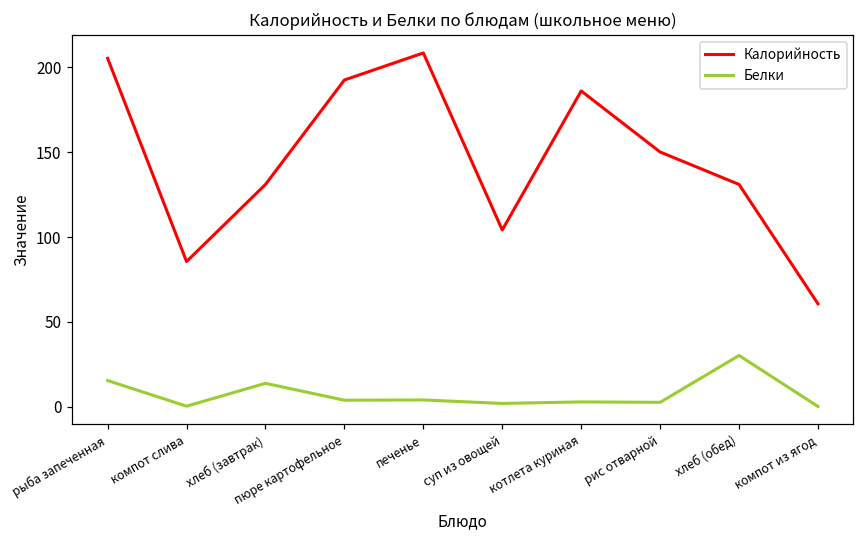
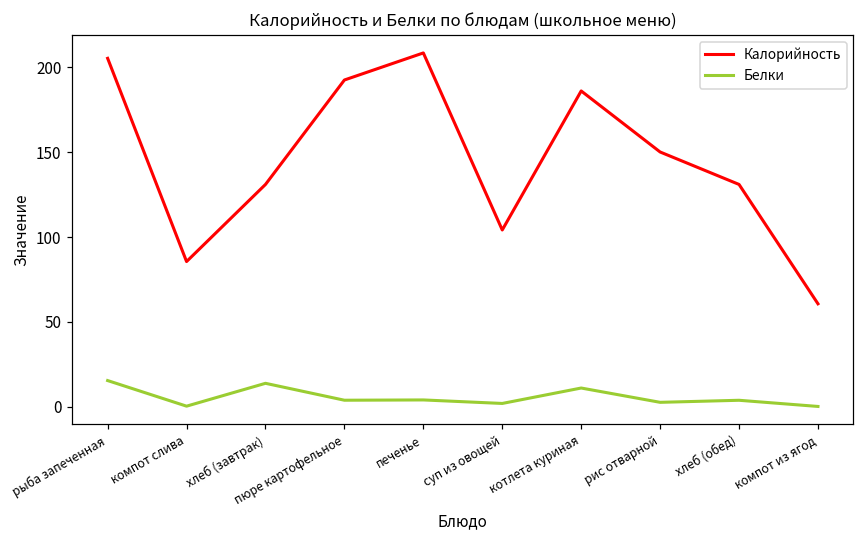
  {
    "Калорийность": {
      "рыба запеченная": 205,
      "компот слива": 86,
      "хлеб (завтрак)": 131,
      "пюре картофельное": 193,
      "печенье": 209,
      "суп из овощей": 104,
      "котлета куриная": 186,
      "рис отварной": 150,
      "хлеб (обед)": 131,
      "компот из ягод": 61
    },
    "Белки": {
      "рыба запеченная": 15,
      "компот слива": 0,
      "хлеб (завтрак)": 14,
      "пюре картофельное": 4,
      "печенье": 4,
      "суп из овощей": 2,
-     "котлета куриная": 3,
+     "котлета куриная": 11,
      "рис отварной": 3,
-     "хлеб (обед)": 30,
+     "хлеб (обед)": 4,
      "компот из ягод": 0
    }
  }
